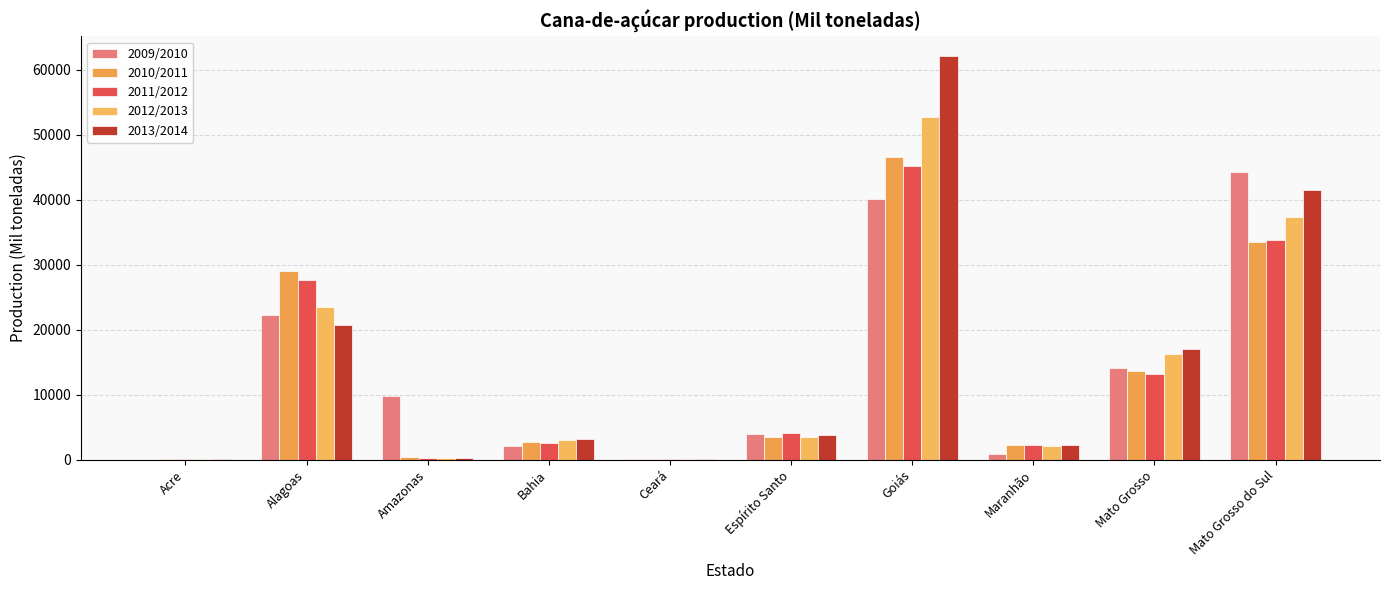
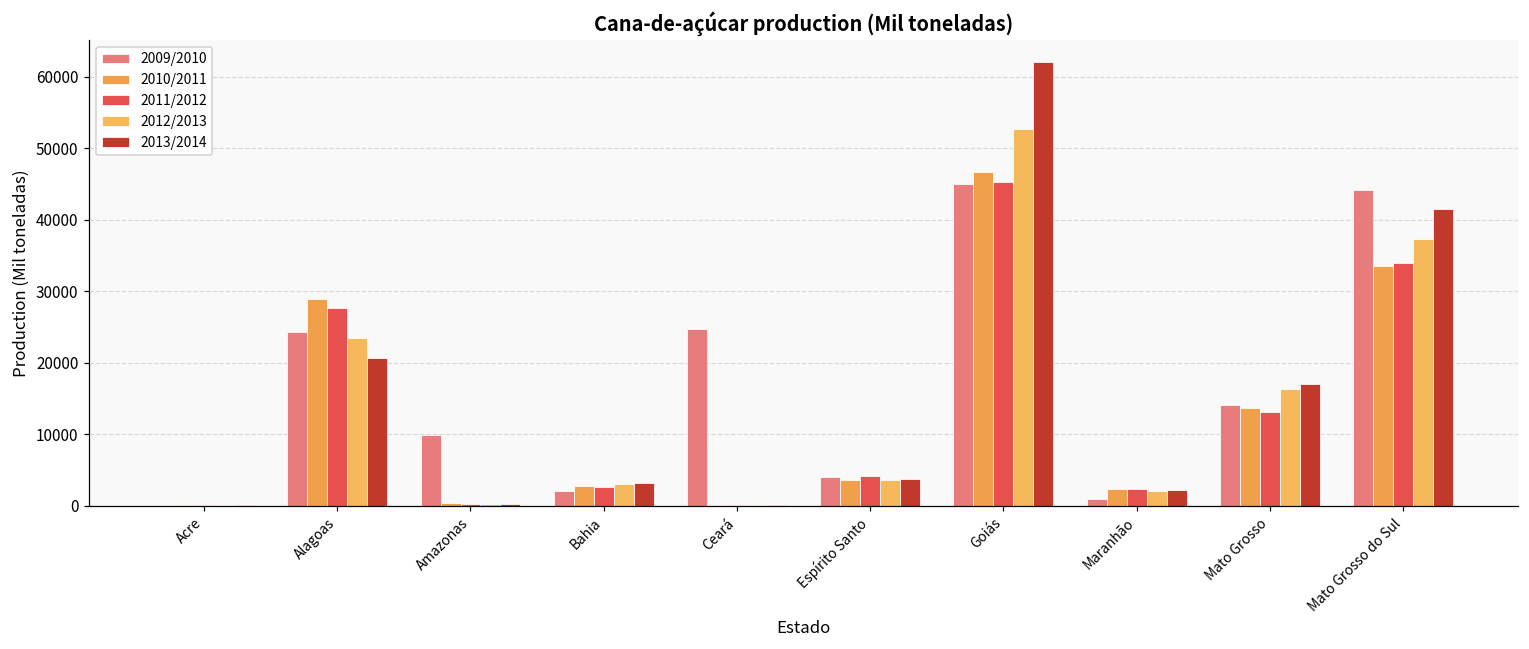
  {
    "2009/2010": {
      "Acre": 0,
-     "Alagoas": 22000,
+     "Alagoas": 24000,
      "Amazonas": 10000,
      "Bahia": 2000,
-     "Ceará": 0,
+     "Ceará": 25000,
      "Espírito Santo": 4000,
-     "Goiás": 40000,
+     "Goiás": 45000,
      "Maranhão": 1000,
      "Mato Grosso": 14000,
      "Mato Grosso do Sul": 44000
    }
  }
